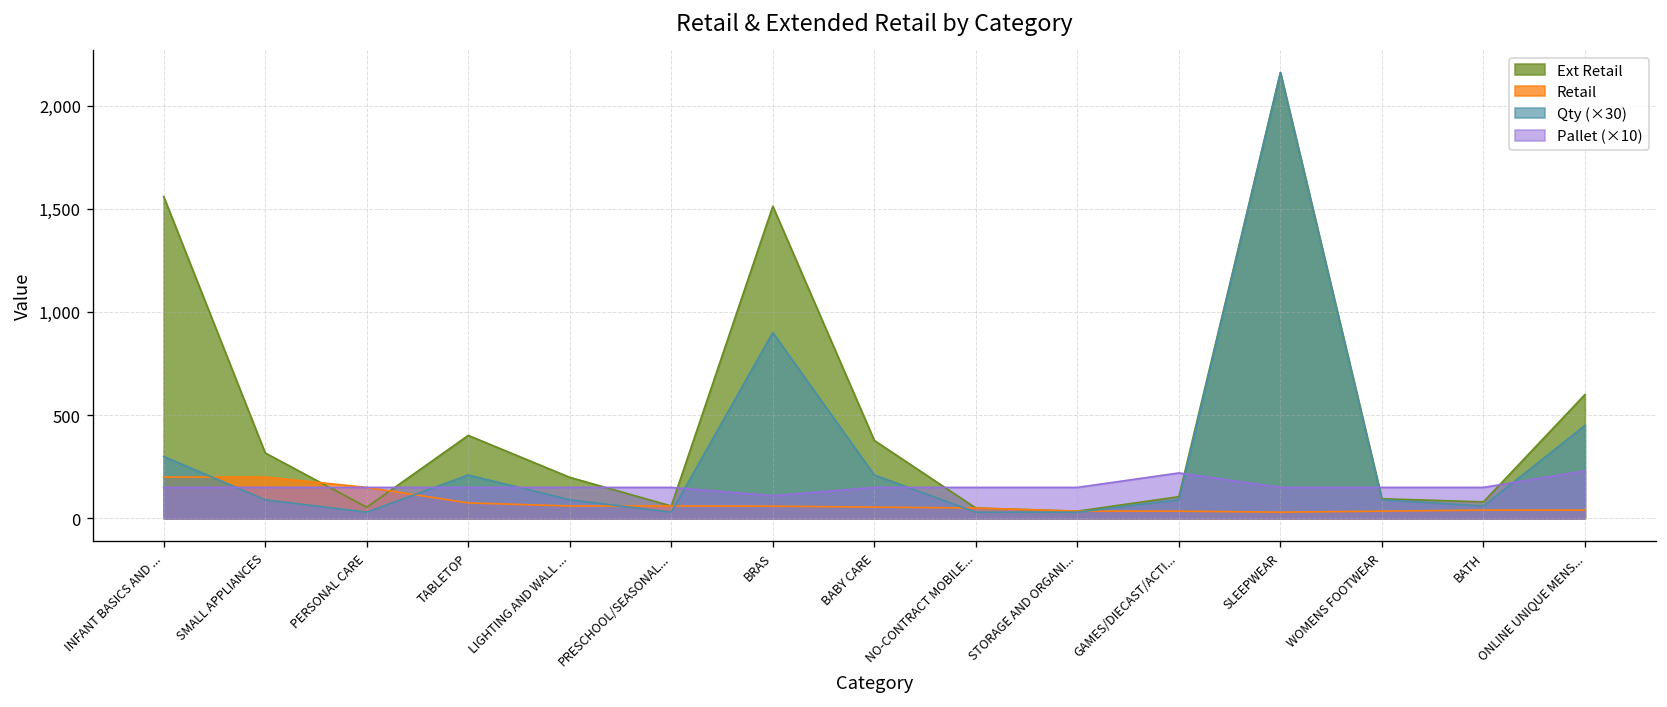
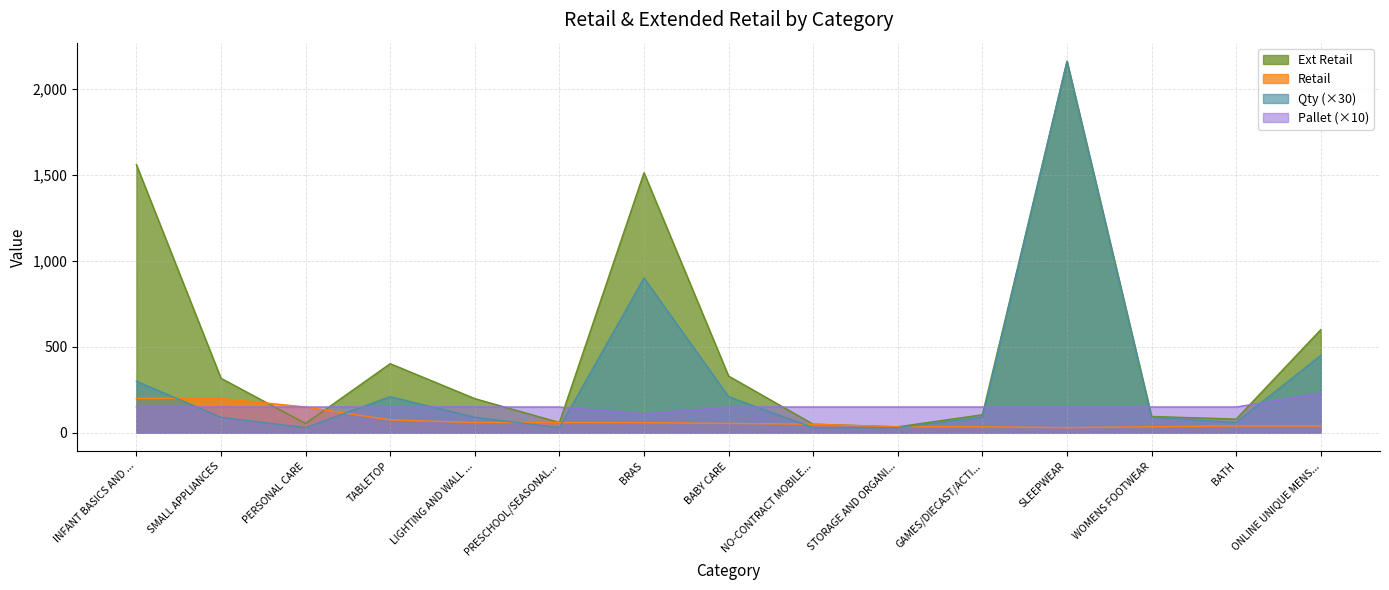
  {
    "Ext Retail": {
      "INFANT BASICS AND ...": "1,560",
      "SMALL APPLIANCES": "320",
      "PERSONAL CARE": "50",
      "TABLETOP": "400",
      "LIGHTING AND WALL ...": "200",
      "BRAS": "1,510",
-     "BABY CARE": "380",
+     "BABY CARE": "330",
      "GAMES/DIECAST/ACTI...": "100",
      "BATH": "80",
      "ONLINE UNIQUE MENS...": "600"
    },
    "Retail": {
      "INFANT BASICS AND ...": "200",
      "SMALL APPLIANCES": "200",
      "TABLETOP": "70",
      "LIGHTING AND WALL ...": "60",
      "BRAS": "60",
      "BABY CARE": "50",
      "GAMES/DIECAST/ACTI...": "30",
      "SLEEPWEAR": "30",
      "WOMENS FOOTWEAR": "30",
      "BATH": "40",
      "ONLINE UNIQUE MENS...": "40"
    },
    "Qty (×30)": {
      "INFANT BASICS AND ...": "300",
      "SMALL APPLIANCES": "90",
      "PERSONAL CARE": "30",
      "TABLETOP": "210",
      "LIGHTING AND WALL ...": "90",
      "PRESCHOOL/SEASONAL...": "30",
      "BRAS": "900",
      "BABY CARE": "210",
      "NO-CONTRACT MOBILE...": "30",
      "GAMES/DIECAST/ACTI...": "90",
      "BATH": "60",
      "ONLINE UNIQUE MENS...": "450"
    },
    "Pallet (×10)": {
      "INFANT BASICS AND ...": "150",
      "SMALL APPLIANCES": "150",
      "TABLETOP": "150",
      "LIGHTING AND WALL ...": "150",
      "PRESCHOOL/SEASONAL...": "150",
      "BRAS": "110",
      "BABY CARE": "150",
      "NO-CONTRACT MOBILE...": "150",
      "STORAGE AND ORGANI...": "150",
-     "GAMES/DIECAST/ACTI...": "220",
+     "GAMES/DIECAST/ACTI...": "150",
      "SLEEPWEAR": "150",
      "WOMENS FOOTWEAR": "150",
      "BATH": "150",
      "ONLINE UNIQUE MENS...": "230"
    }
  }
